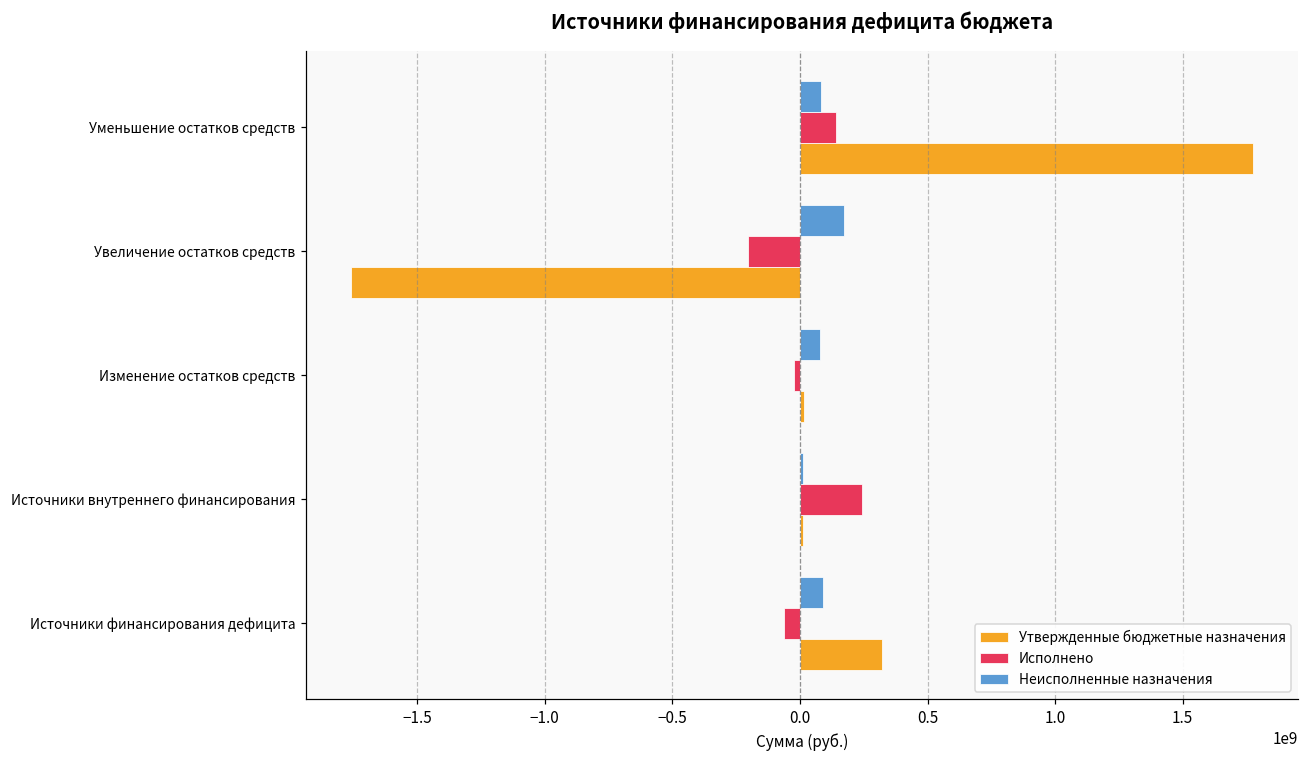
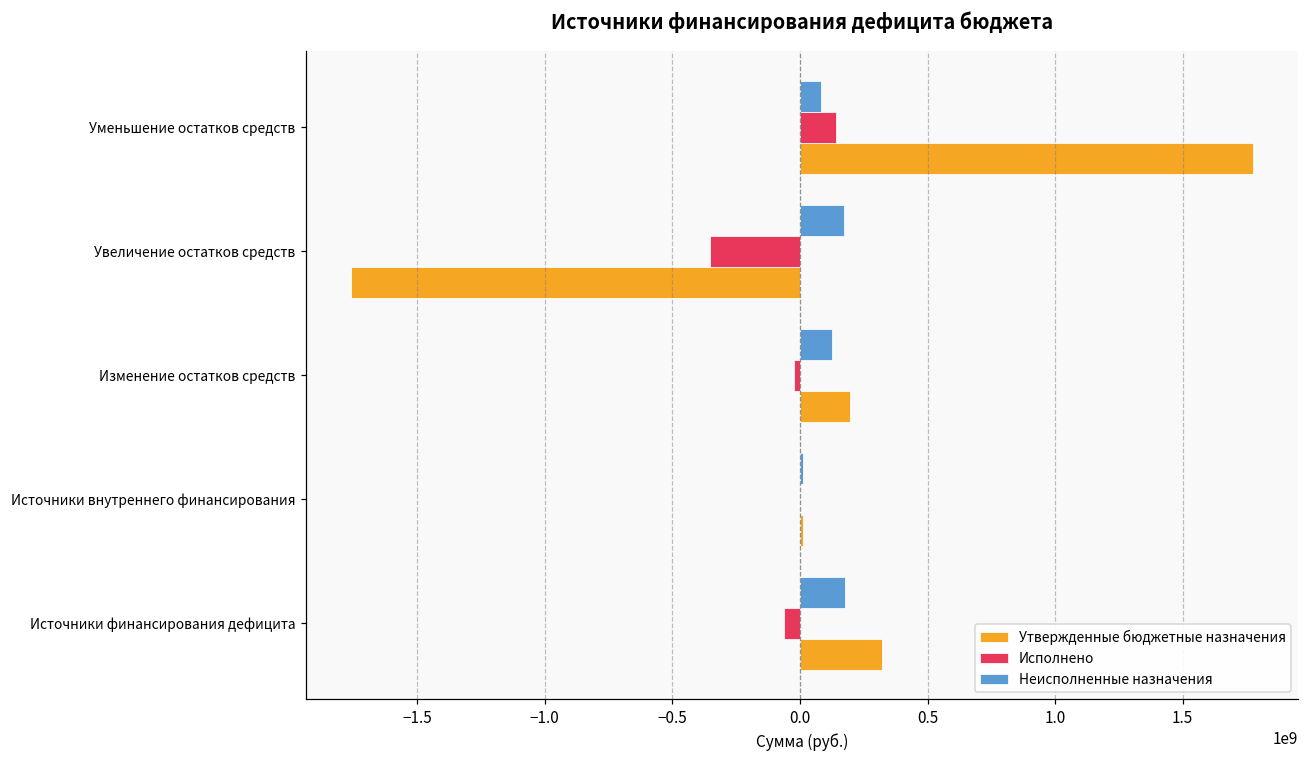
  {
    "Утвержденные бюджетные назначения": {
      "Уменьшение остатков средств": 1780000000,
      "Увеличение остатков средств": -1760000000,
-     "Изменение остатков средств": 20000000,
+     "Изменение остатков средств": 200000000,
      "Источники финансирования дефицита": 320000000
    },
    "Исполнено": {
      "Уменьшение остатков средств": 140000000,
-     "Увеличение остатков средств": -200000000,
+     "Увеличение остатков средств": -350000000,
      "Изменение остатков средств": -20000000,
-     "Источники внутреннего финансирования": 240000000,
+     "Источники внутреннего финансирования": 0,
      "Источники финансирования дефицита": -60000000
    },
    "Неисполненные назначения": {
      "Уменьшение остатков средств": 80000000,
      "Увеличение остатков средств": 170000000,
-     "Изменение остатков средств": 80000000,
-     "Источники финансирования дефицита": 90000000
+     "Изменение остатков средств": 130000000,
+     "Источники финансирования дефицита": 170000000
    }
  }
